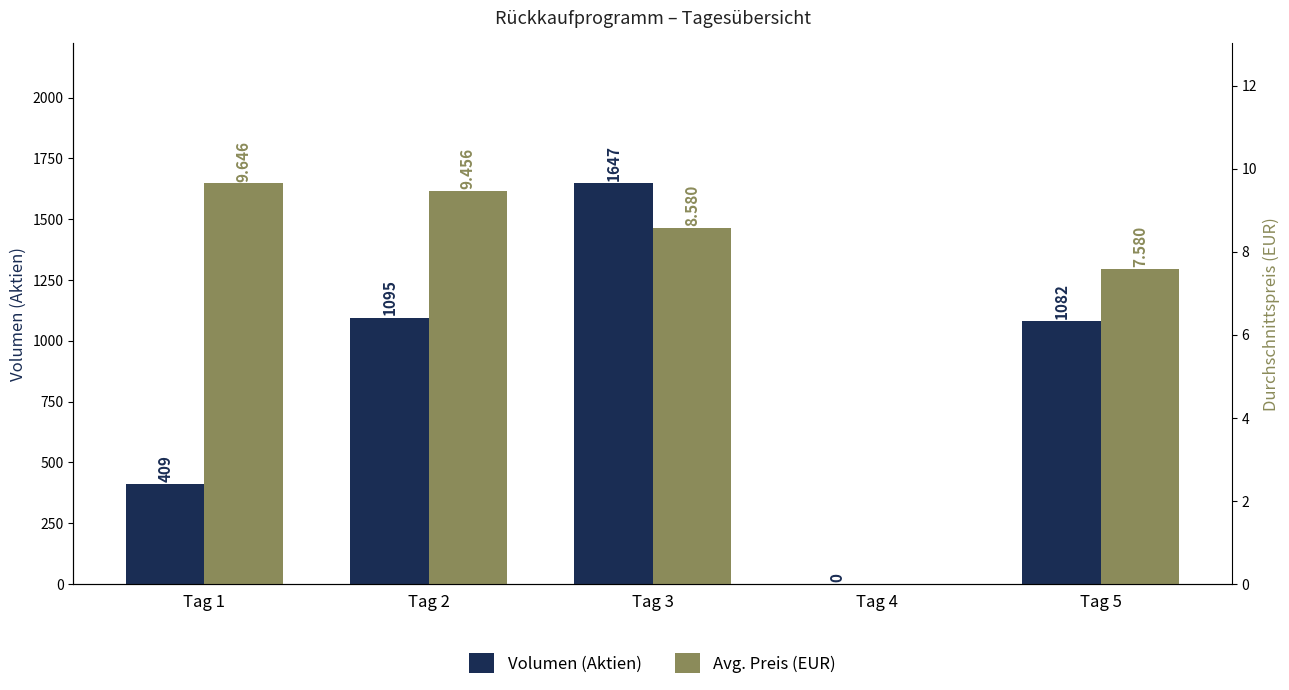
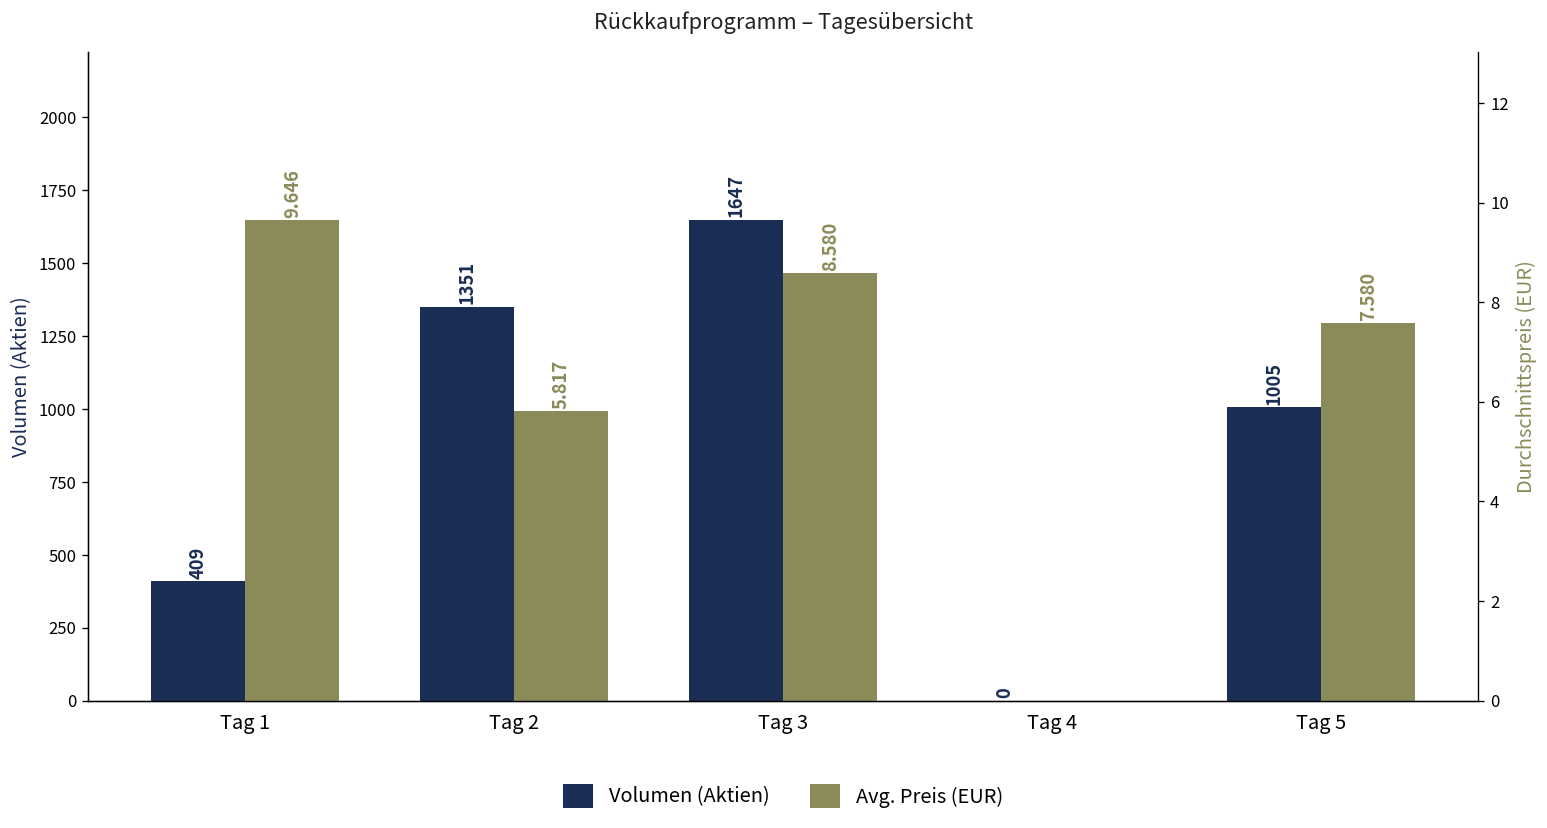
  {
    "Volumen (Aktien)": {
      "Tag 1": 409,
-     "Tag 2": 1095,
+     "Tag 2": 1351,
      "Tag 3": 1647,
      "Tag 4": 0,
-     "Tag 5": 1082
+     "Tag 5": 1005
    },
    "Avg. Preis (EUR)": {
      "Tag 1": 9.646,
-     "Tag 2": 9.456,
+     "Tag 2": 5.817,
      "Tag 3": 8.580,
      "Tag 5": 7.580
    }
  }
